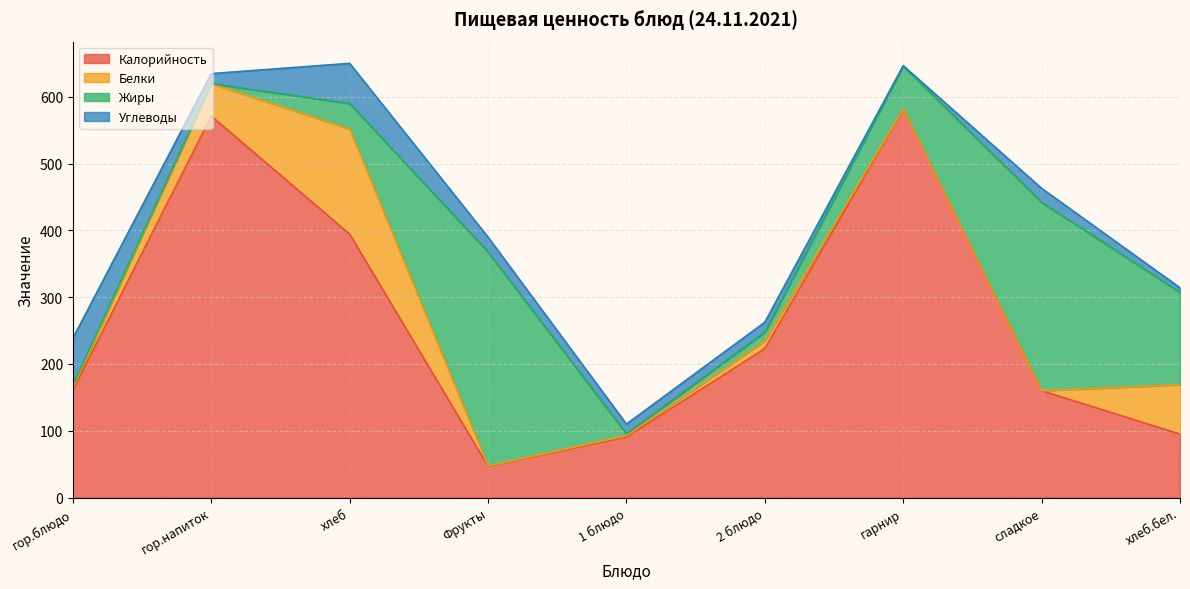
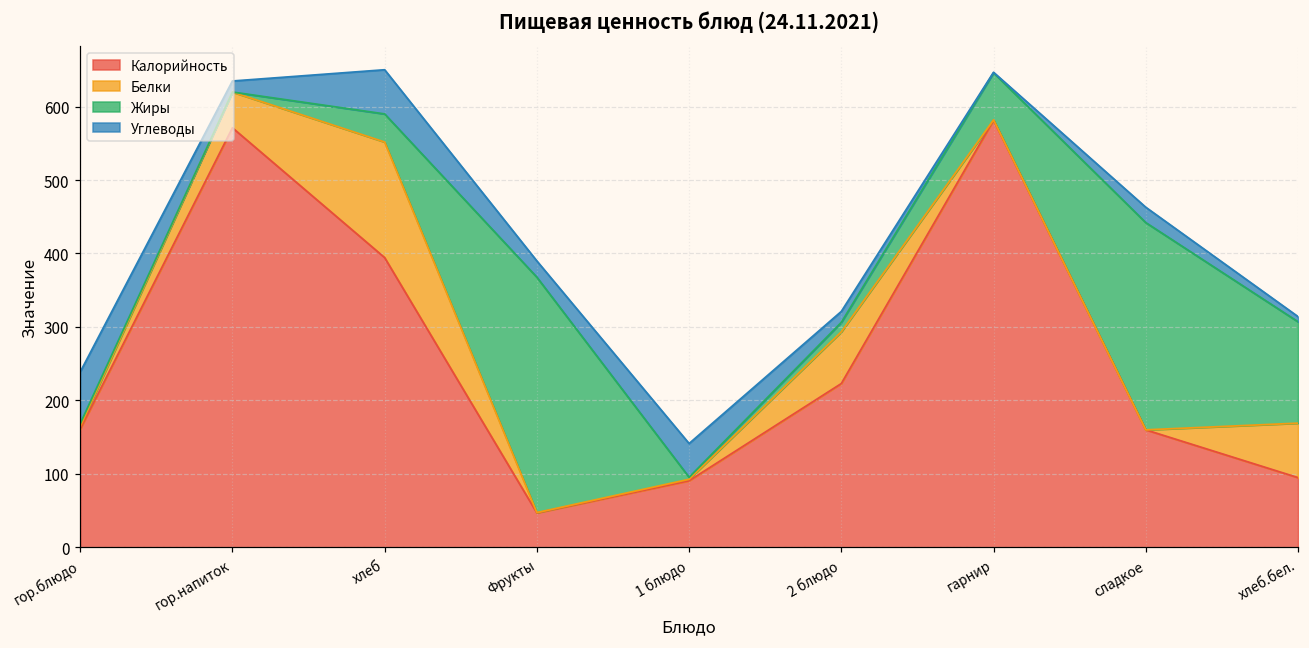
  {
    "Калорийность": {
      "хлеб": 390,
      "2 блюдо": 220,
      "хлеб.бел.": 100
    },
    "Белки": {
      "хлеб": 160,
-     "2 блюдо": 10,
+     "2 блюдо": 70,
      "хлеб.бел.": 70
    },
    "Жиры": {
      "гор.блюдо": 0,
      "хлеб": 40,
      "Фрукты": 320,
      "2 блюдо": 10,
      "сладкое": 280,
      "хлеб.бел.": 140
    },
    "Углеводы": {
      "гор.блюдо": 70,
      "хлеб": 60,
      "Фрукты": 20,
-     "1 блюдо": 10,
+     "1 блюдо": 50,
      "2 блюдо": 10,
      "сладкое": 20,
      "хлеб.бел.": 10
    }
  }
